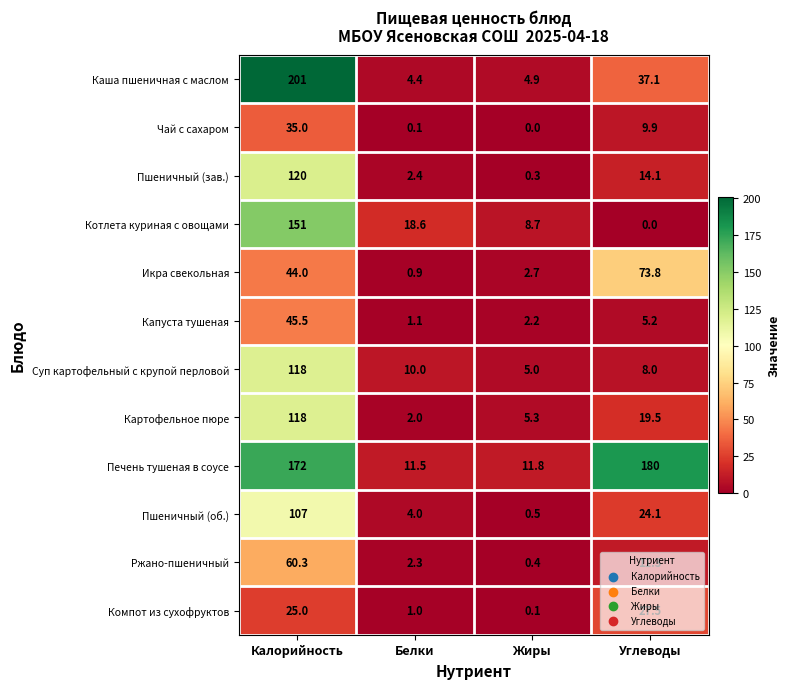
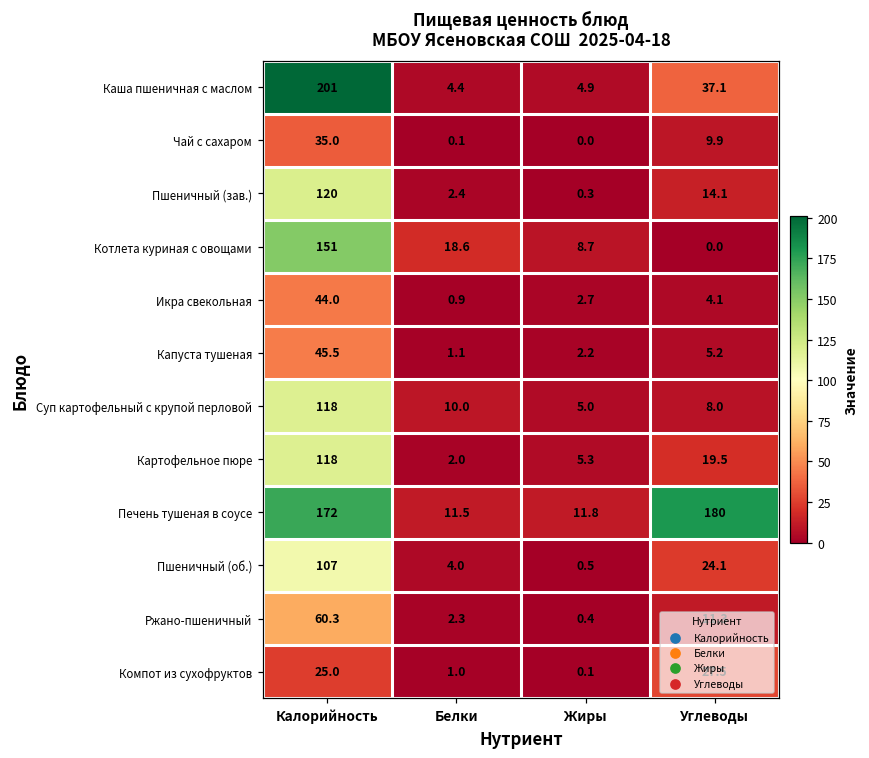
  {
    "Каша пшеничная с маслом": {
      "Калорийность": 201,
      "Белки": 4.4,
      "Жиры": 4.9,
      "Углеводы": 37.1
    },
    "Чай с сахаром": {
      "Калорийность": 35.0,
      "Белки": 0.1,
      "Жиры": 0.0,
      "Углеводы": 9.9
    },
    "Пшеничный (зав.)": {
      "Калорийность": 120,
      "Белки": 2.4,
      "Жиры": 0.3,
      "Углеводы": 14.1
    },
    "Котлета куриная с овощами": {
      "Калорийность": 151,
      "Белки": 18.6,
      "Жиры": 8.7,
      "Углеводы": 0.0
    },
    "Икра свекольная": {
      "Калорийность": 44.0,
      "Белки": 0.9,
      "Жиры": 2.7,
-     "Углеводы": 73.8
+     "Углеводы": 4.1
    },
    "Капуста тушеная": {
      "Калорийность": 45.5,
      "Белки": 1.1,
      "Жиры": 2.2,
      "Углеводы": 5.2
    },
    "Суп картофельный с крупой перловой": {
      "Калорийность": 118,
      "Белки": 10.0,
      "Жиры": 5.0,
      "Углеводы": 8.0
    },
    "Картофельное пюре": {
      "Калорийность": 118,
      "Белки": 2.0,
      "Жиры": 5.3,
      "Углеводы": 19.5
    },
    "Печень тушеная в соусе": {
      "Калорийность": 172,
      "Белки": 11.5,
      "Жиры": 11.8,
      "Углеводы": 180
    },
    "Пшеничный (об.)": {
      "Калорийность": 107,
      "Белки": 4.0,
      "Жиры": 0.5,
      "Углеводы": 24.1
    },
    "Ржано-пшеничный": {
      "Калорийность": 60.3,
      "Белки": 2.3,
      "Жиры": 0.4
    },
    "Компот из сухофруктов": {
      "Калорийность": 25.0,
      "Белки": 1.0,
      "Жиры": 0.1
    }
  }
